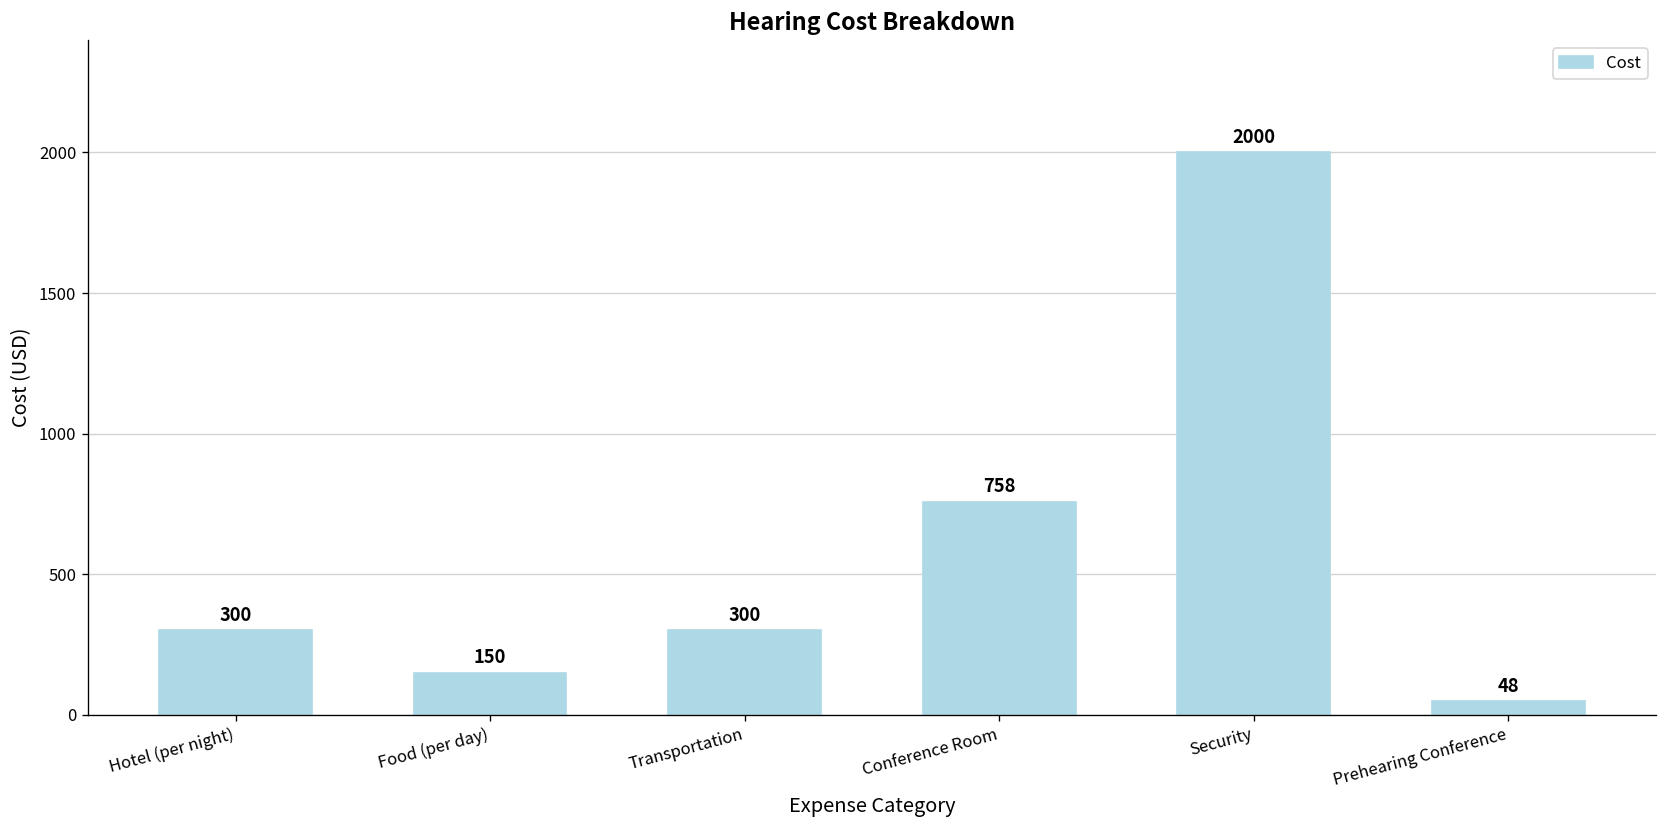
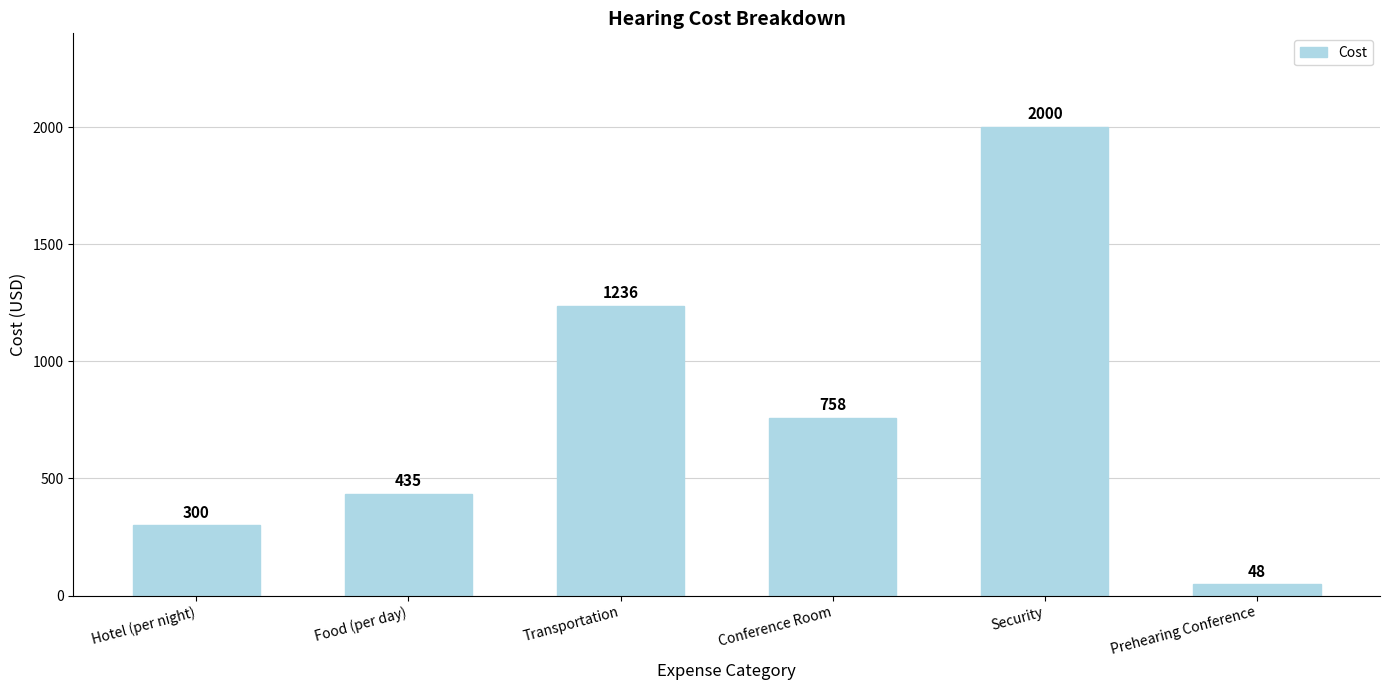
  {
    "Hotel (per night)": 300,
-   "Food (per day)": 150,
-   "Transportation": 300,
+   "Food (per day)": 435,
+   "Transportation": 1236,
    "Conference Room": 758,
    "Security": 2000,
    "Prehearing Conference": 48
  }
